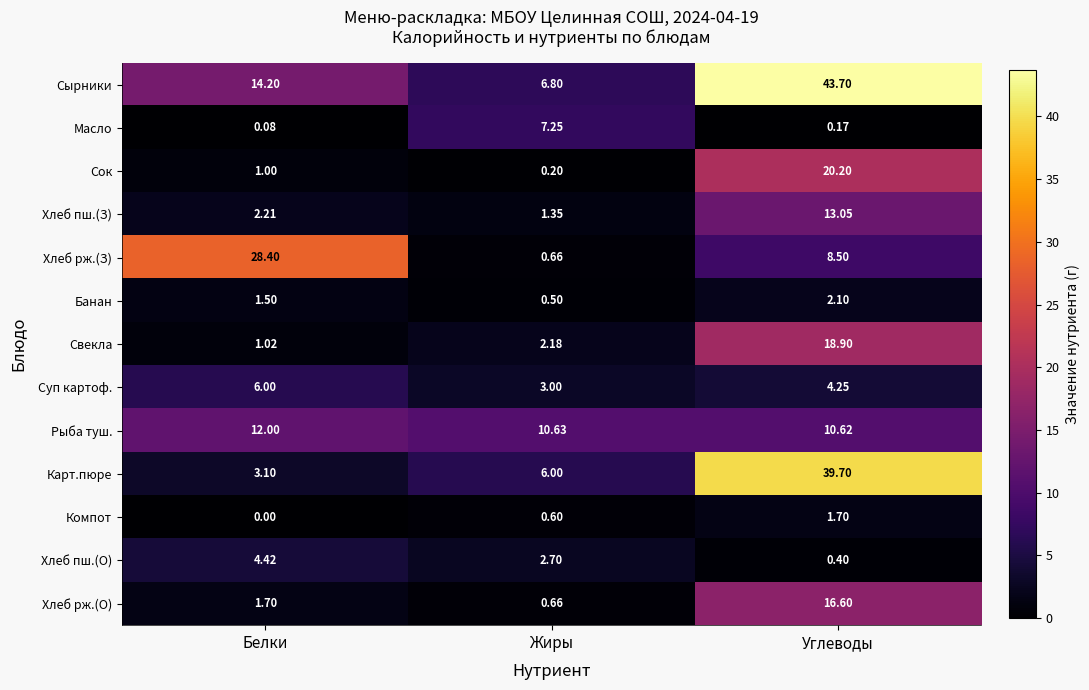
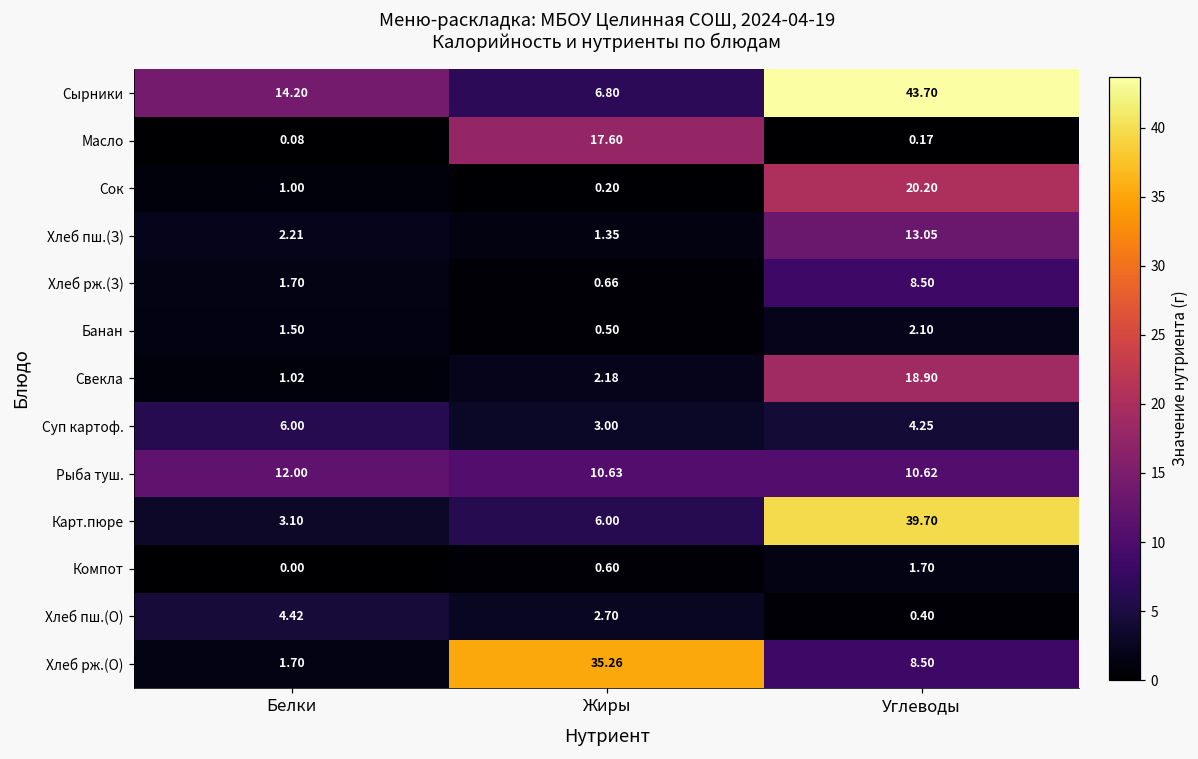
  {
    "Сырники": {
      "Белки": 14.20,
      "Жиры": 6.80,
      "Углеводы": 43.70
    },
    "Масло": {
      "Белки": 0.08,
-     "Жиры": 7.25,
+     "Жиры": 17.60,
      "Углеводы": 0.17
    },
    "Сок": {
      "Белки": 1.00,
      "Жиры": 0.20,
      "Углеводы": 20.20
    },
    "Хлеб пш.(З)": {
      "Белки": 2.21,
      "Жиры": 1.35,
      "Углеводы": 13.05
    },
    "Хлеб рж.(З)": {
-     "Белки": 28.40,
+     "Белки": 1.70,
      "Жиры": 0.66,
      "Углеводы": 8.50
    },
    "Банан": {
      "Белки": 1.50,
      "Жиры": 0.50,
      "Углеводы": 2.10
    },
    "Свекла": {
      "Белки": 1.02,
      "Жиры": 2.18,
      "Углеводы": 18.90
    },
    "Суп картоф.": {
      "Белки": 6.00,
      "Жиры": 3.00,
      "Углеводы": 4.25
    },
    "Рыба туш.": {
      "Белки": 12.00,
      "Жиры": 10.63,
      "Углеводы": 10.62
    },
    "Карт.пюре": {
      "Белки": 3.10,
      "Жиры": 6.00,
      "Углеводы": 39.70
    },
    "Компот": {
      "Белки": 0.00,
      "Жиры": 0.60,
      "Углеводы": 1.70
    },
    "Хлеб пш.(О)": {
      "Белки": 4.42,
      "Жиры": 2.70,
      "Углеводы": 0.40
    },
    "Хлеб рж.(О)": {
      "Белки": 1.70,
-     "Жиры": 0.66,
-     "Углеводы": 16.60
+     "Жиры": 35.26,
+     "Углеводы": 8.50
    }
  }
